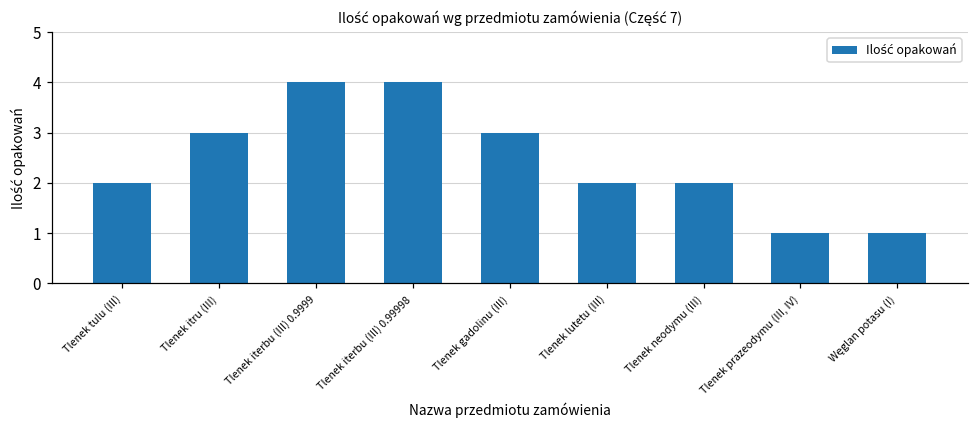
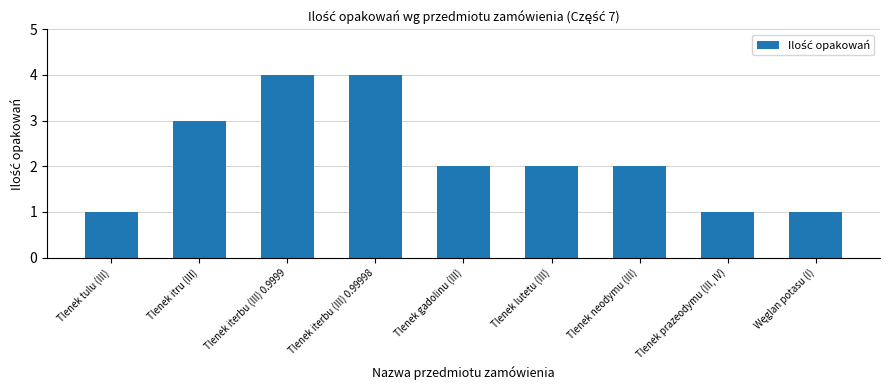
  {
-   "Tlenek tulu (III)": 2,
+   "Tlenek tulu (III)": 1,
    "Tlenek itru (III)": 3,
    "Tlenek iterbu (III) 0.9999": 4,
    "Tlenek iterbu (III) 0.99998": 4,
-   "Tlenek gadolinu (III)": 3,
+   "Tlenek gadolinu (III)": 2,
    "Tlenek lutetu (III)": 2,
    "Tlenek neodymu (III)": 2,
    "Tlenek prazeodymu (III, IV)": 1,
    "Węglan potasu (I)": 1
  }
